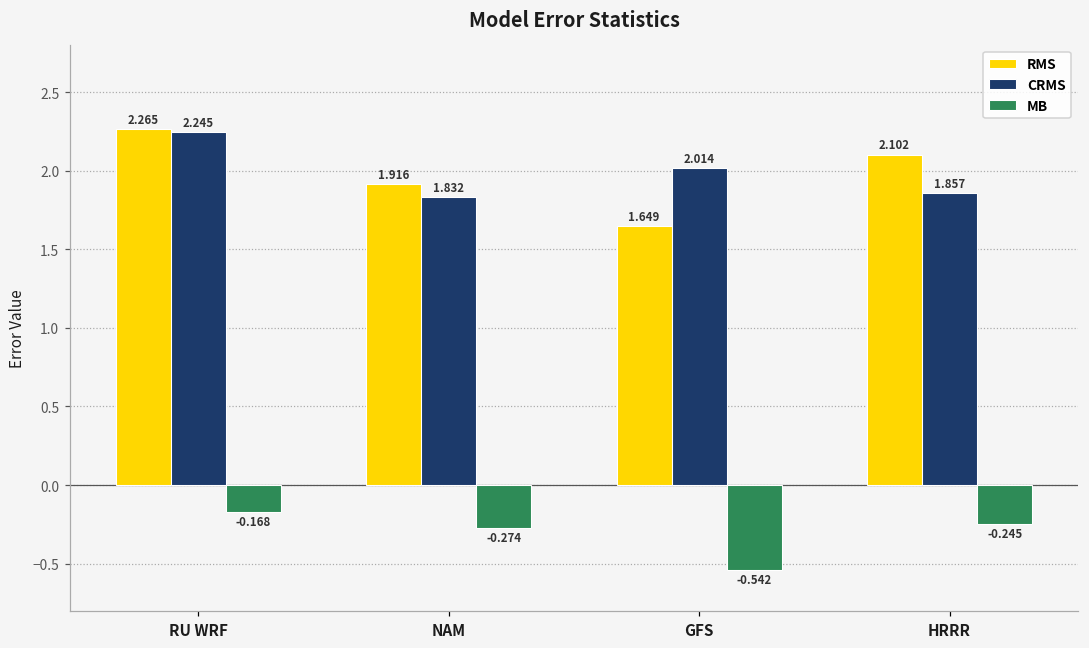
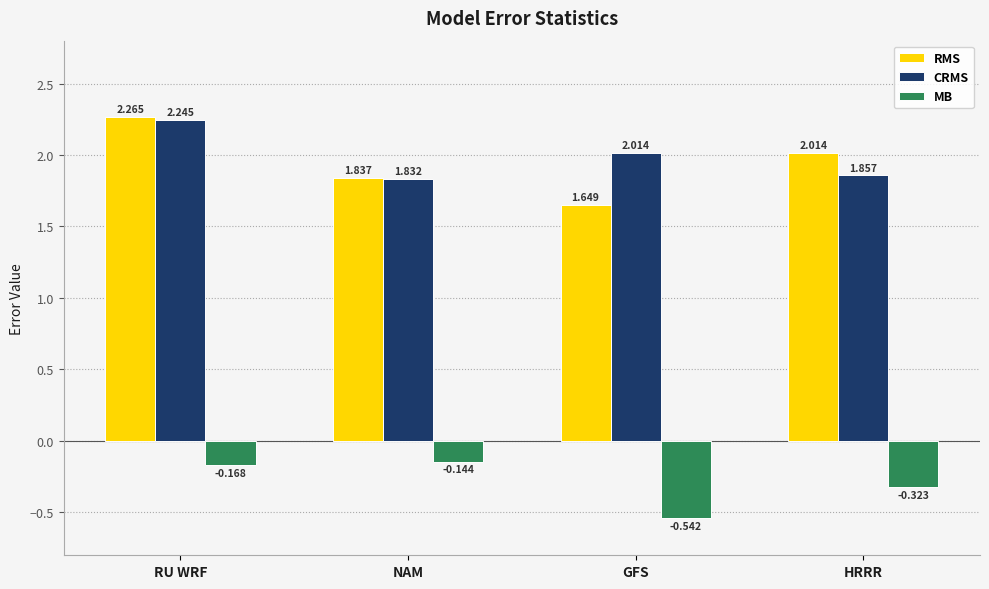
  {
    "RMS": {
      "RU WRF": 2.265,
-     "NAM": 1.916,
+     "NAM": 1.837,
      "GFS": 1.649,
-     "HRRR": 2.102
+     "HRRR": 2.014
    },
    "CRMS": {
      "RU WRF": 2.245,
      "NAM": 1.832,
      "GFS": 2.014,
      "HRRR": 1.857
    },
    "MB": {
      "RU WRF": -0.168,
-     "NAM": -0.274,
+     "NAM": -0.144,
      "GFS": -0.542,
-     "HRRR": -0.245
+     "HRRR": -0.323
    }
  }
